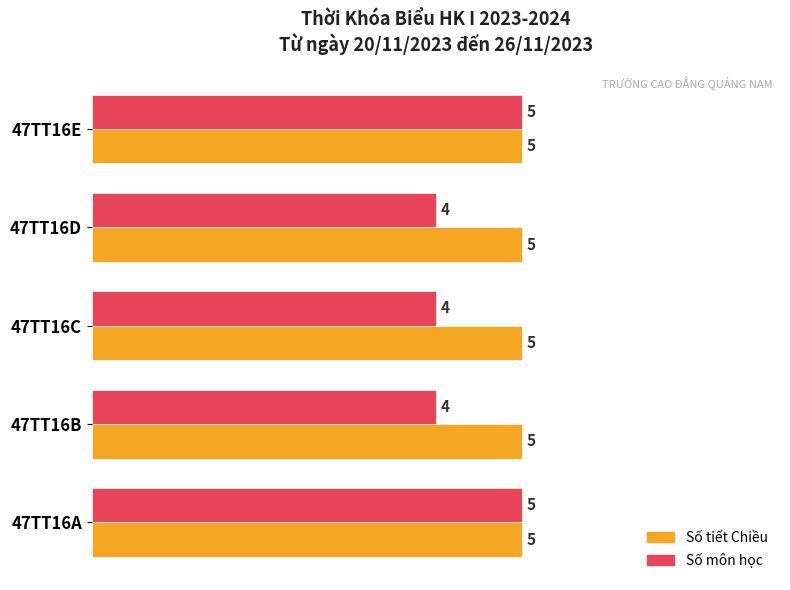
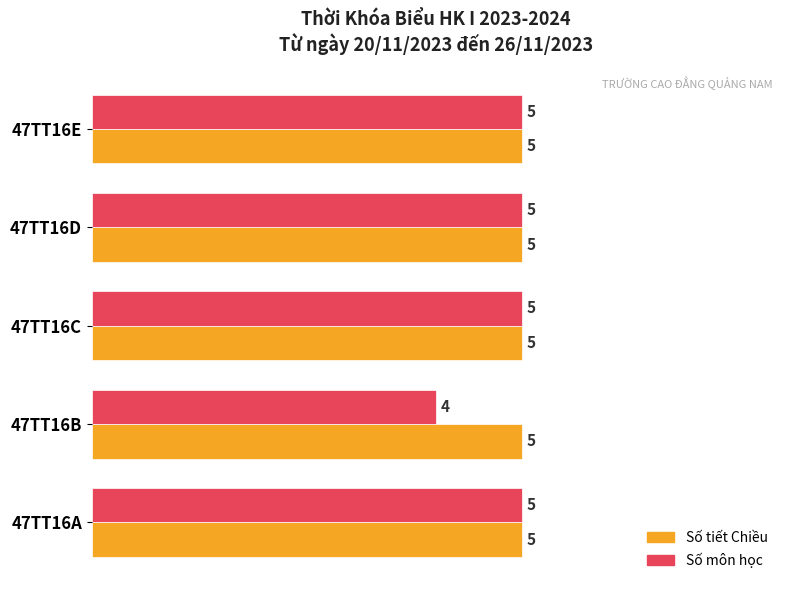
  {
    "Số tiết Chiều": {
      "47TT16E": 5,
      "47TT16D": 5,
      "47TT16C": 5,
      "47TT16B": 5,
      "47TT16A": 5
    },
    "Số môn học": {
      "47TT16E": 5,
-     "47TT16D": 4,
-     "47TT16C": 4,
+     "47TT16D": 5,
+     "47TT16C": 5,
      "47TT16B": 4,
      "47TT16A": 5
    }
  }
